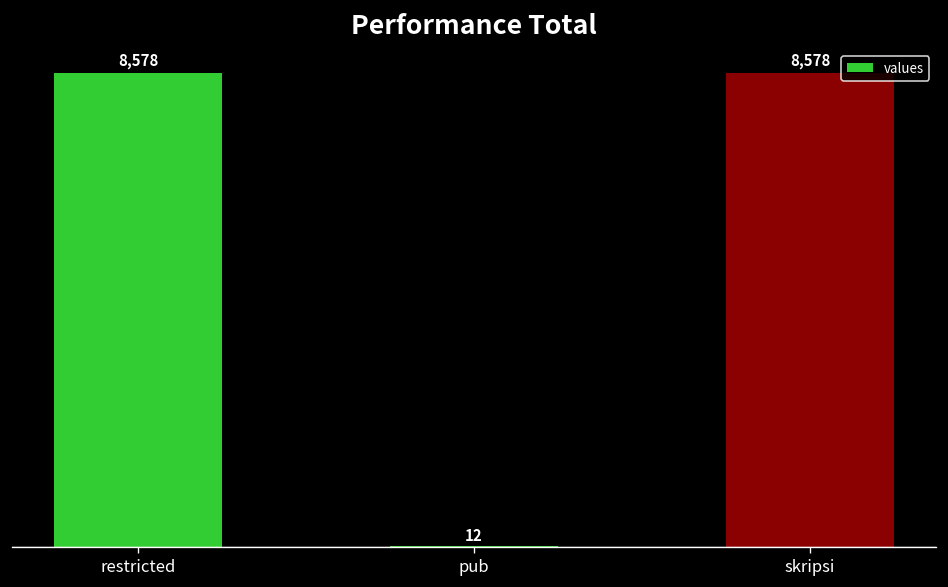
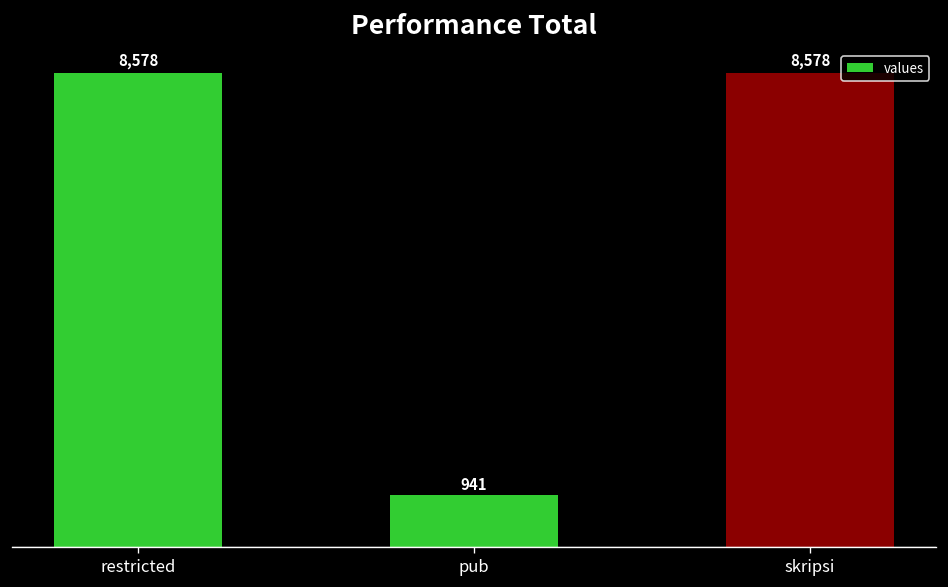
  {
    "restricted": "8,578",
-   "pub": "12",
+   "pub": "941",
    "skripsi": "8,578"
  }
